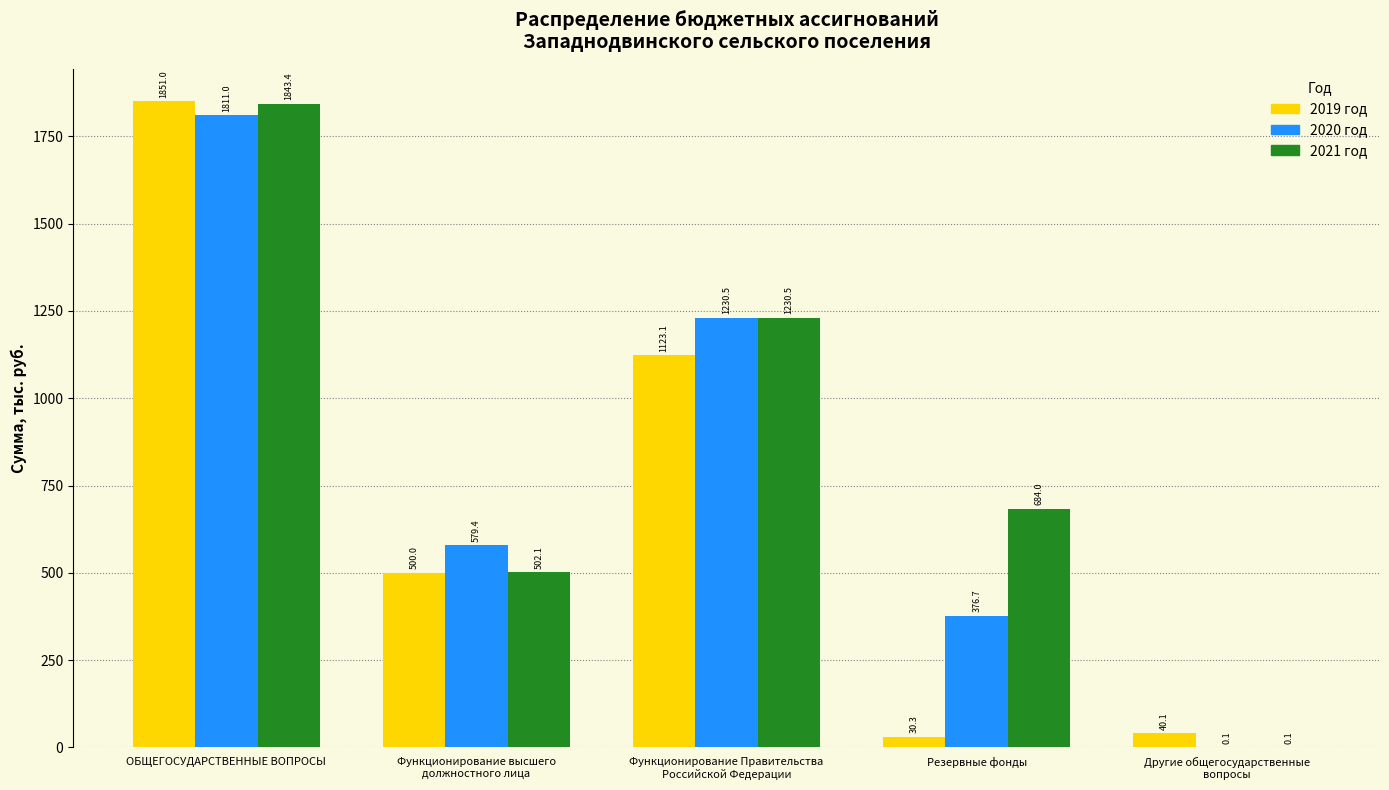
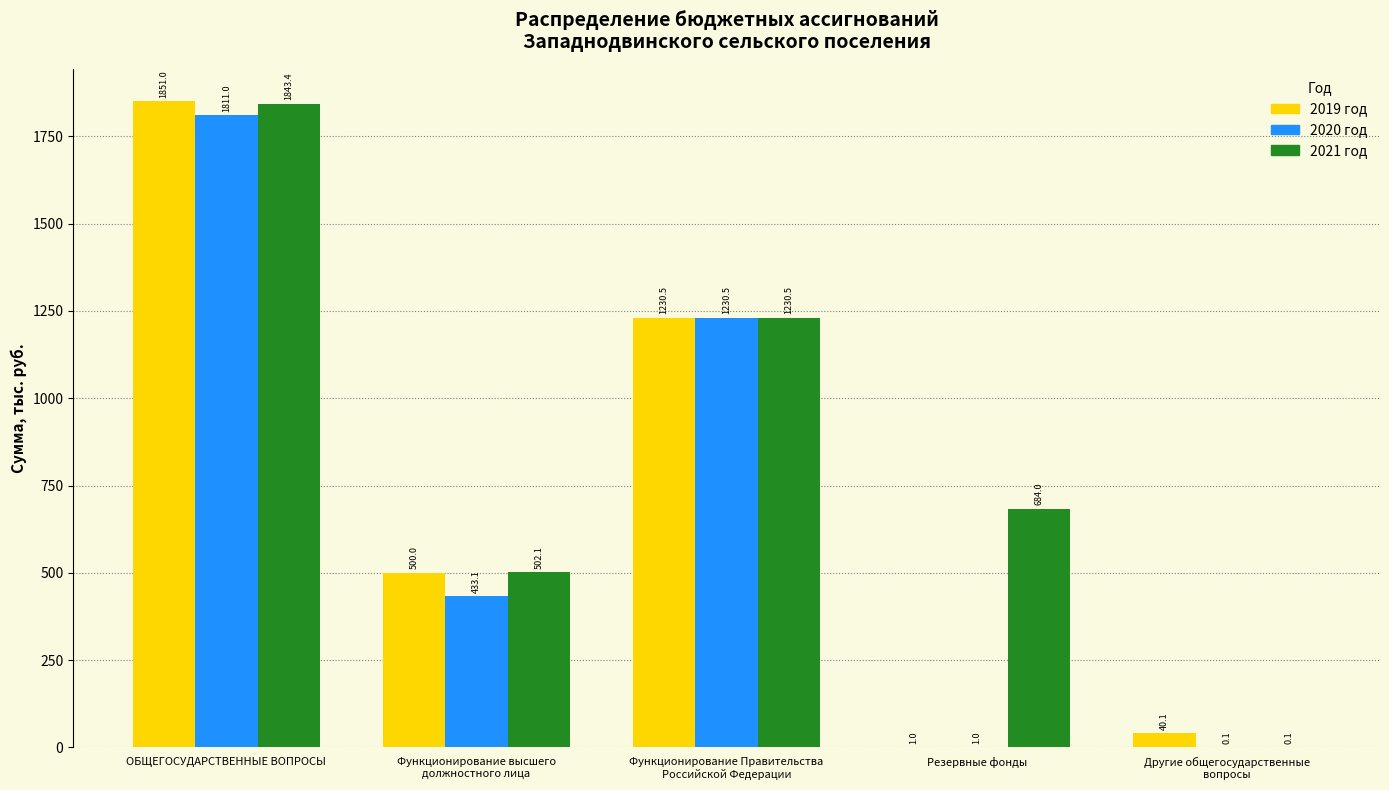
  {
    "2019 год": {
      "ОБЩЕГОСУДАРСТВЕННЫЕ ВОПРОСЫ": 1851.0,
      "Функционирование высшего должностного лица": 500.0,
-     "Функционирование Правительства Российской Федерации": 1123.1,
-     "Резервные фонды": 30.3,
+     "Функционирование Правительства Российской Федерации": 1230.5,
+     "Резервные фонды": 1.0,
      "Другие общегосударственные вопросы": 40.1
    },
    "2020 год": {
      "ОБЩЕГОСУДАРСТВЕННЫЕ ВОПРОСЫ": 1811.0,
-     "Функционирование высшего должностного лица": 579.4,
+     "Функционирование высшего должностного лица": 433.1,
      "Функционирование Правительства Российской Федерации": 1230.5,
-     "Резервные фонды": 376.7,
+     "Резервные фонды": 1.0,
      "Другие общегосударственные вопросы": 0.1
    },
    "2021 год": {
      "ОБЩЕГОСУДАРСТВЕННЫЕ ВОПРОСЫ": 1843.4,
      "Функционирование высшего должностного лица": 502.1,
      "Функционирование Правительства Российской Федерации": 1230.5,
      "Резервные фонды": 684.0,
      "Другие общегосударственные вопросы": 0.1
    }
  }
